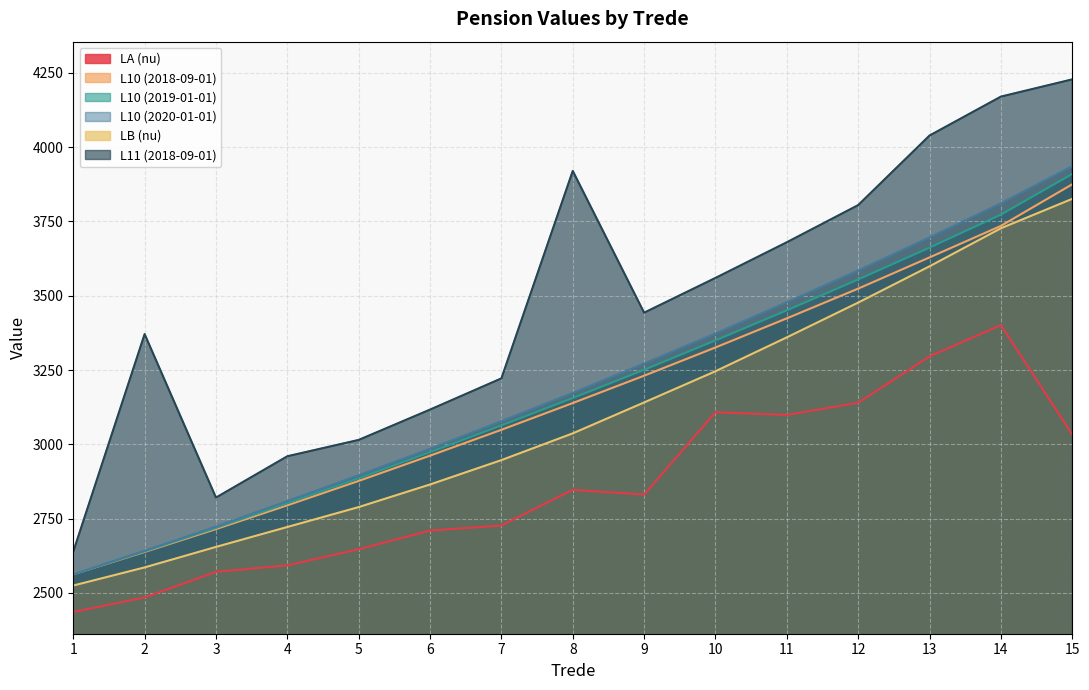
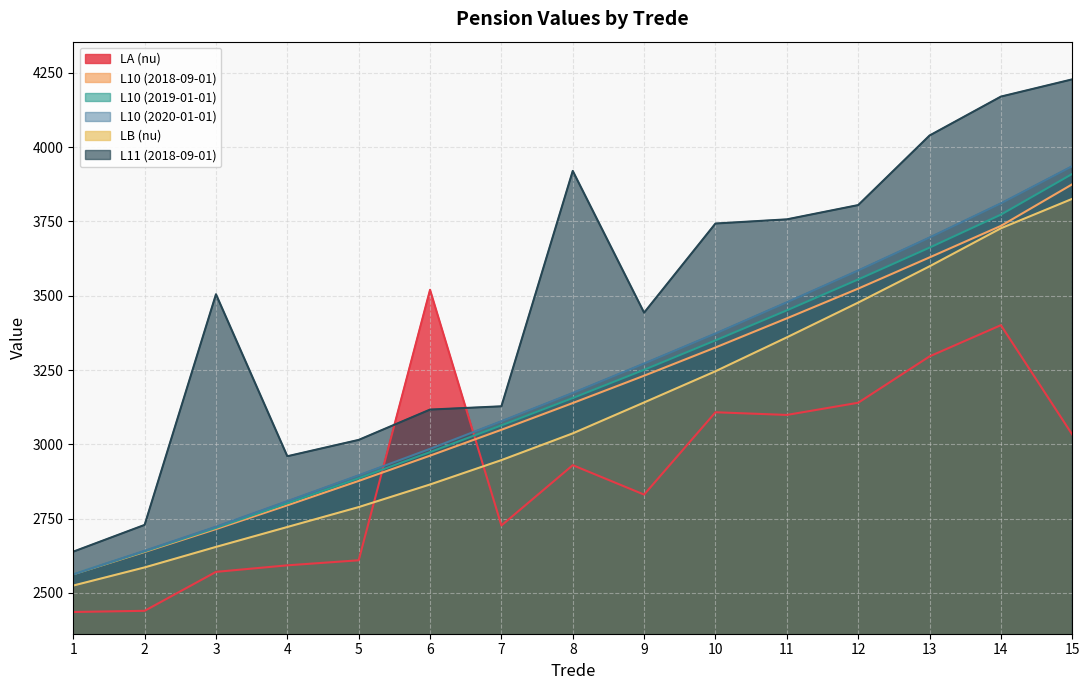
  {
    "LA (nu)": {
      "1": 2440,
-     "2": 2490,
+     "2": 2440,
      "3": 2570,
      "4": 2590,
-     "5": 2650,
-     "6": 2710,
+     "5": 2610,
+     "6": 3520,
      "7": 2730,
-     "8": 2850,
+     "8": 2930,
      "9": 2830,
      "10": 3110,
      "11": 3100,
      "12": 3140,
      "13": 3300,
      "14": 3400,
      "15": 3030
    },
    "L11 (2018-09-01)": {
      "1": 2640,
-     "2": 3370,
-     "3": 2820,
+     "2": 2730,
+     "3": 3510,
      "4": 2960,
      "5": 3020,
      "6": 3120,
-     "7": 3220,
+     "7": 3130,
      "8": 3920,
      "9": 3440,
-     "10": 3560,
-     "11": 3680,
+     "10": 3740,
+     "11": 3760,
      "12": 3810,
      "13": 4040,
      "14": 4170,
      "15": 4230
    }
  }
